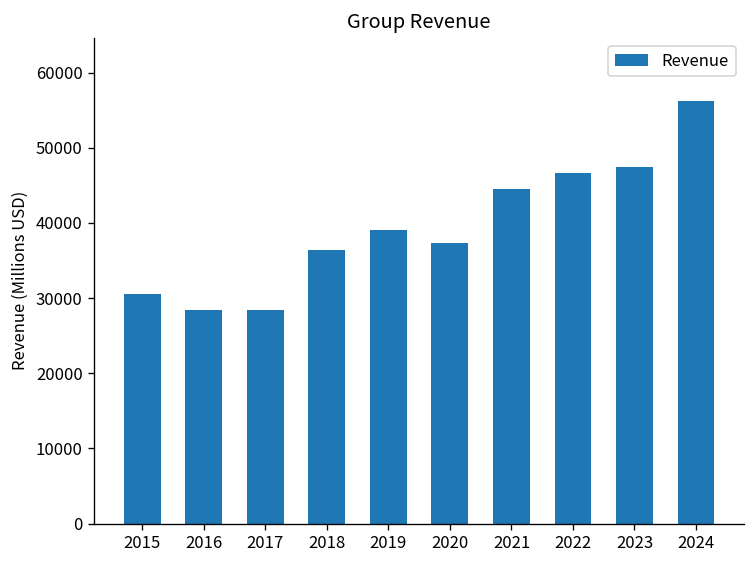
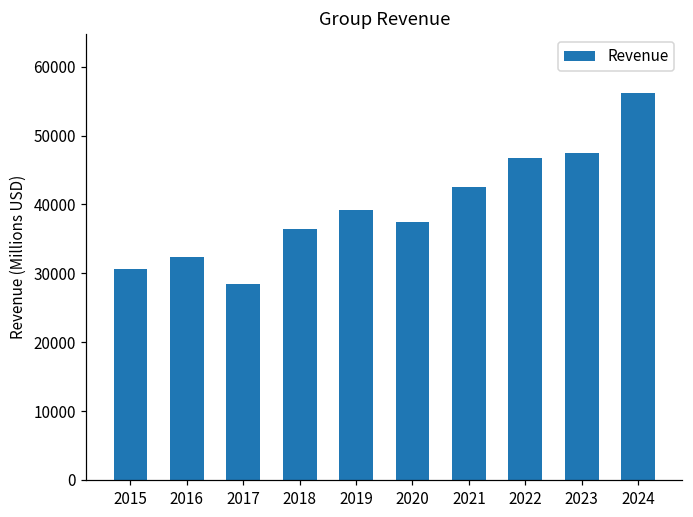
  {
    "2015": 31000,
-   "2016": 28000,
+   "2016": 32000,
    "2017": 28000,
    "2018": 36000,
    "2019": 39000,
    "2020": 37000,
-   "2021": 45000,
+   "2021": 43000,
    "2022": 47000,
    "2023": 47000,
    "2024": 56000
  }
